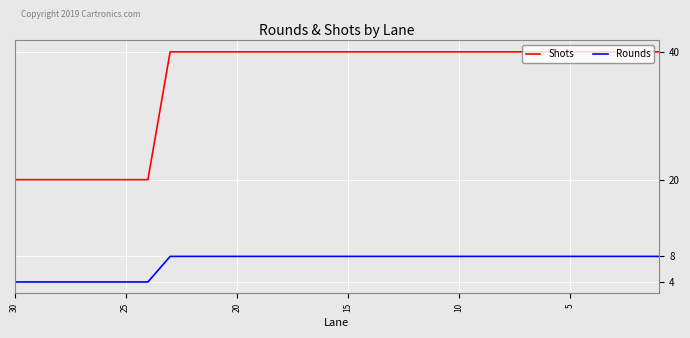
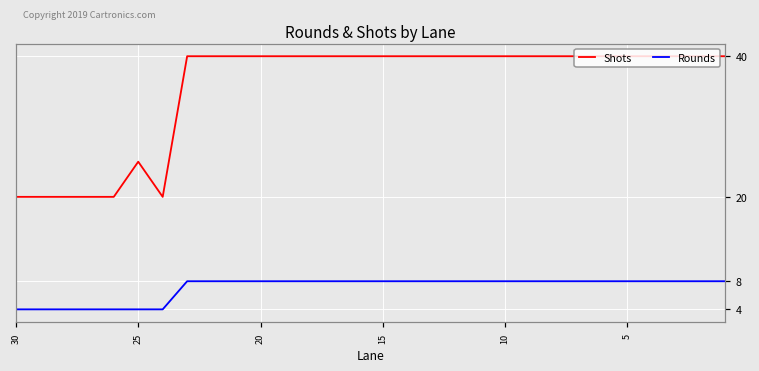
  {
    "Shots": {
      "30": 20,
-     "25": 20,
+     "25": 25,
      "20": 40,
      "15": 40,
      "10": 40
    },
    "Rounds": {
      "30": 4,
      "25": 4,
      "20": 8,
      "15": 8,
      "10": 8,
      "5": 8
    }
  }
